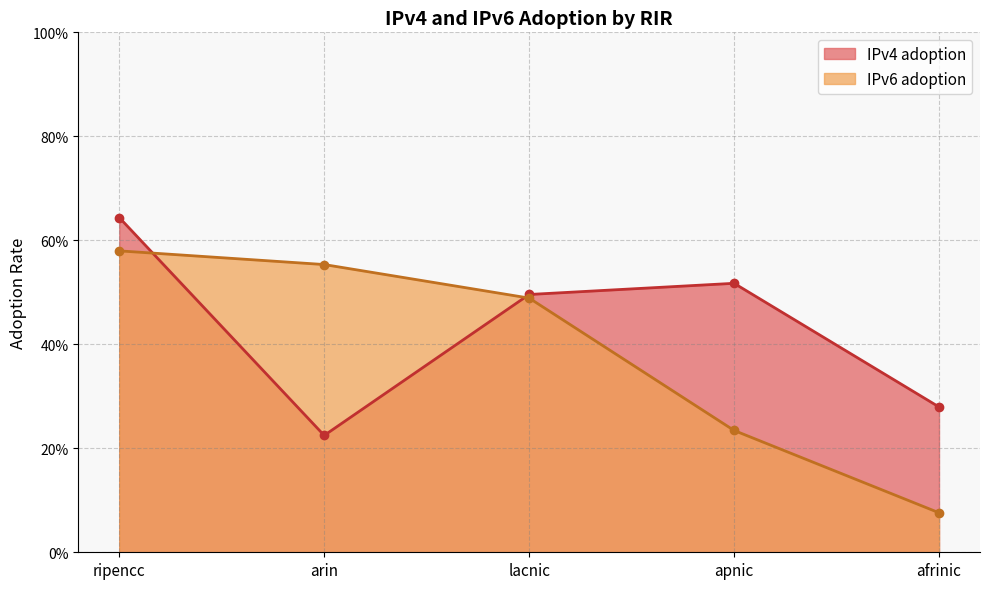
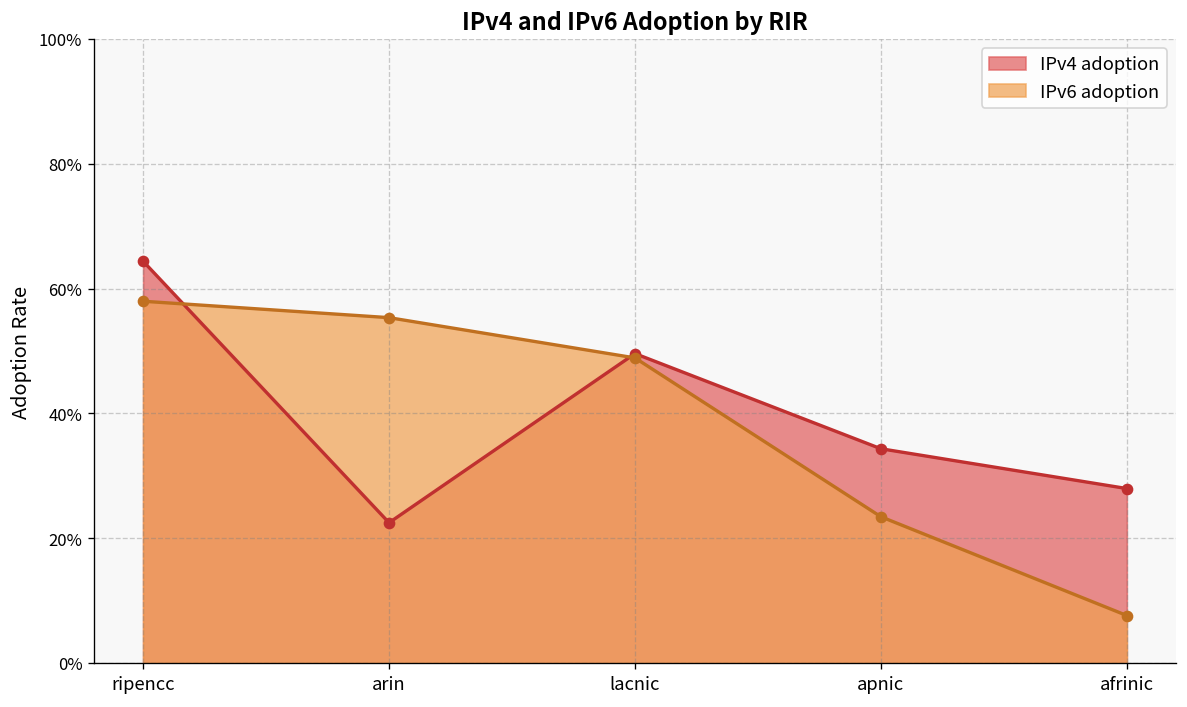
  {
    "IPv4 adoption": {
      "ripencc": "64%",
      "arin": "22%",
      "lacnic": "50%",
-     "apnic": "52%",
+     "apnic": "34%",
      "afrinic": "28%"
    },
    "IPv6 adoption": {
      "ripencc": "58%",
      "arin": "55%",
      "lacnic": "49%",
      "apnic": "23%",
      "afrinic": "8%"
    }
  }
